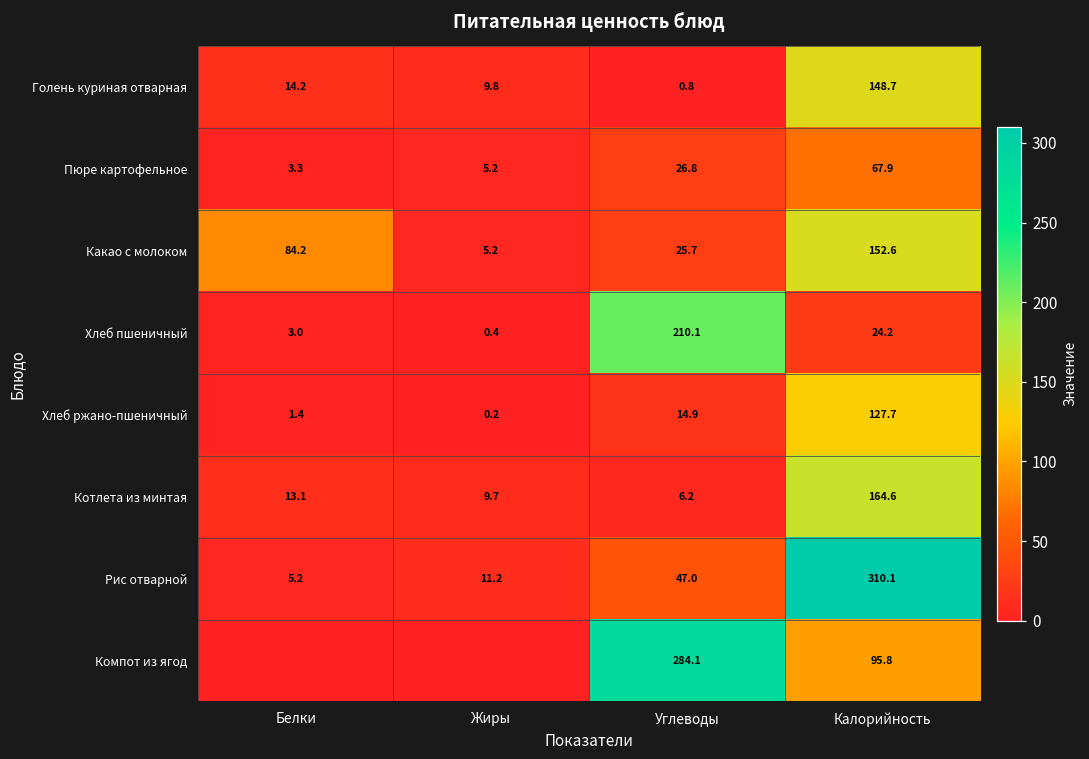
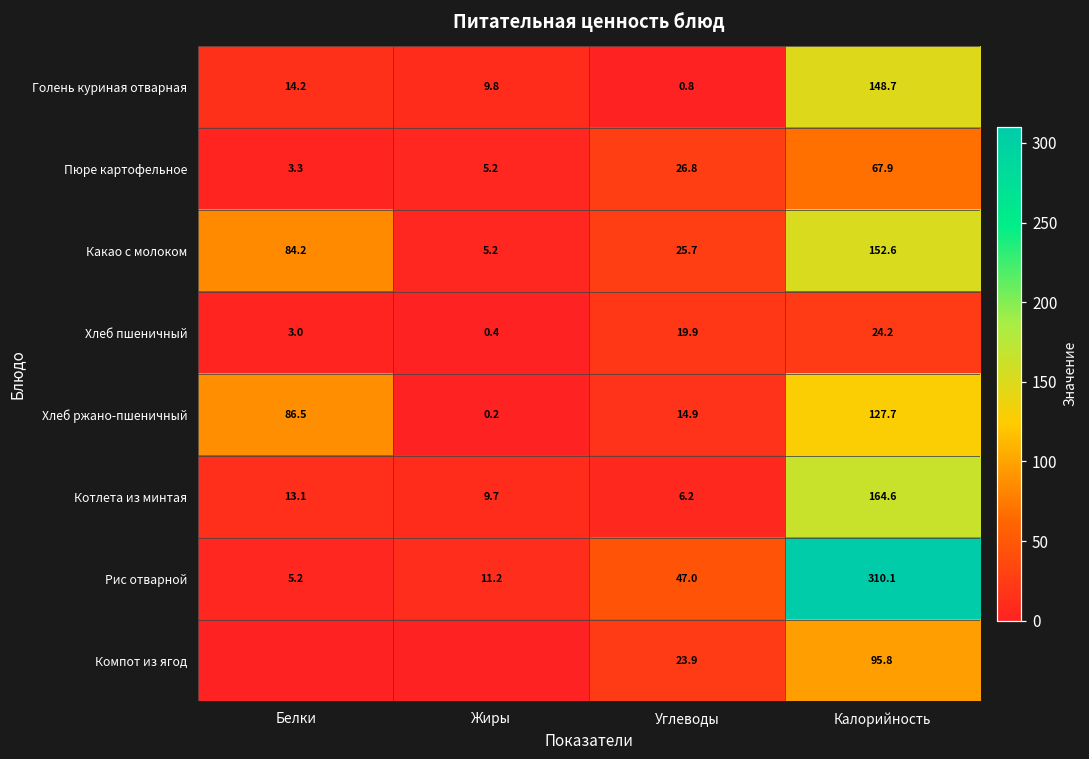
  {
    "Голень куриная отварная": {
      "Белки": 14.2,
      "Жиры": 9.8,
      "Углеводы": 0.8,
      "Калорийность": 148.7
    },
    "Пюре картофельное": {
      "Белки": 3.3,
      "Жиры": 5.2,
      "Углеводы": 26.8,
      "Калорийность": 67.9
    },
    "Какао с молоком": {
      "Белки": 84.2,
      "Жиры": 5.2,
      "Углеводы": 25.7,
      "Калорийность": 152.6
    },
    "Хлеб пшеничный": {
      "Белки": 3.0,
      "Жиры": 0.4,
-     "Углеводы": 210.1,
+     "Углеводы": 19.9,
      "Калорийность": 24.2
    },
    "Хлеб ржано-пшеничный": {
-     "Белки": 1.4,
+     "Белки": 86.5,
      "Жиры": 0.2,
      "Углеводы": 14.9,
      "Калорийность": 127.7
    },
    "Котлета из минтая": {
      "Белки": 13.1,
      "Жиры": 9.7,
      "Углеводы": 6.2,
      "Калорийность": 164.6
    },
    "Рис отварной": {
      "Белки": 5.2,
      "Жиры": 11.2,
      "Углеводы": 47.0,
      "Калорийность": 310.1
    },
    "Компот из ягод": {
-     "Углеводы": 284.1,
+     "Углеводы": 23.9,
      "Калорийность": 95.8
    }
  }
